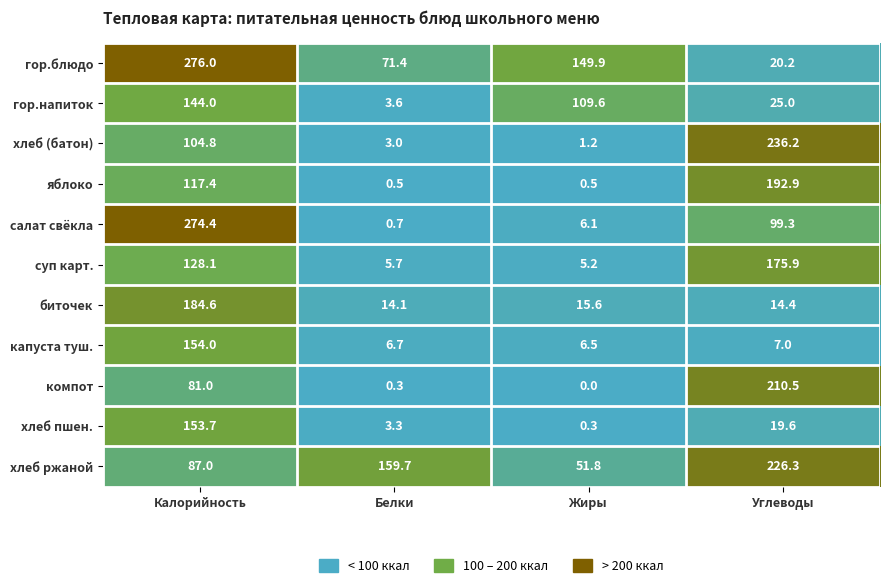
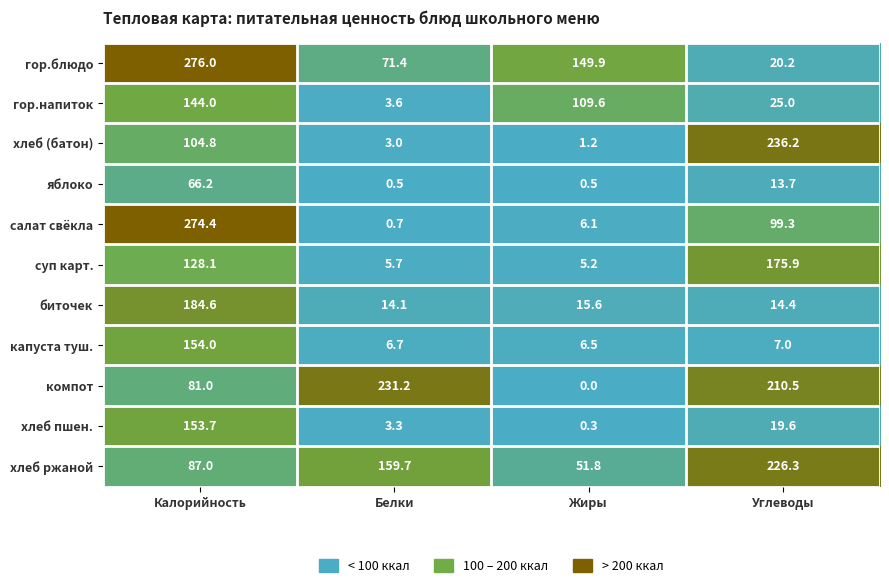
  {
    "гор.блюдо": {
      "Калорийность": 276.0,
      "Белки": 71.4,
      "Жиры": 149.9,
      "Углеводы": 20.2
    },
    "гор.напиток": {
      "Калорийность": 144.0,
      "Белки": 3.6,
      "Жиры": 109.6,
      "Углеводы": 25.0
    },
    "хлеб (батон)": {
      "Калорийность": 104.8,
      "Белки": 3.0,
      "Жиры": 1.2,
      "Углеводы": 236.2
    },
    "яблоко": {
-     "Калорийность": 117.4,
+     "Калорийность": 66.2,
      "Белки": 0.5,
      "Жиры": 0.5,
-     "Углеводы": 192.9
+     "Углеводы": 13.7
    },
    "салат свёкла": {
      "Калорийность": 274.4,
      "Белки": 0.7,
      "Жиры": 6.1,
      "Углеводы": 99.3
    },
    "суп карт.": {
      "Калорийность": 128.1,
      "Белки": 5.7,
      "Жиры": 5.2,
      "Углеводы": 175.9
    },
    "биточек": {
      "Калорийность": 184.6,
      "Белки": 14.1,
      "Жиры": 15.6,
      "Углеводы": 14.4
    },
    "капуста туш.": {
      "Калорийность": 154.0,
      "Белки": 6.7,
      "Жиры": 6.5,
      "Углеводы": 7.0
    },
    "компот": {
      "Калорийность": 81.0,
-     "Белки": 0.3,
+     "Белки": 231.2,
      "Жиры": 0.0,
      "Углеводы": 210.5
    },
    "хлеб пшен.": {
      "Калорийность": 153.7,
      "Белки": 3.3,
      "Жиры": 0.3,
      "Углеводы": 19.6
    },
    "хлеб ржаной": {
      "Калорийность": 87.0,
      "Белки": 159.7,
      "Жиры": 51.8,
      "Углеводы": 226.3
    }
  }
